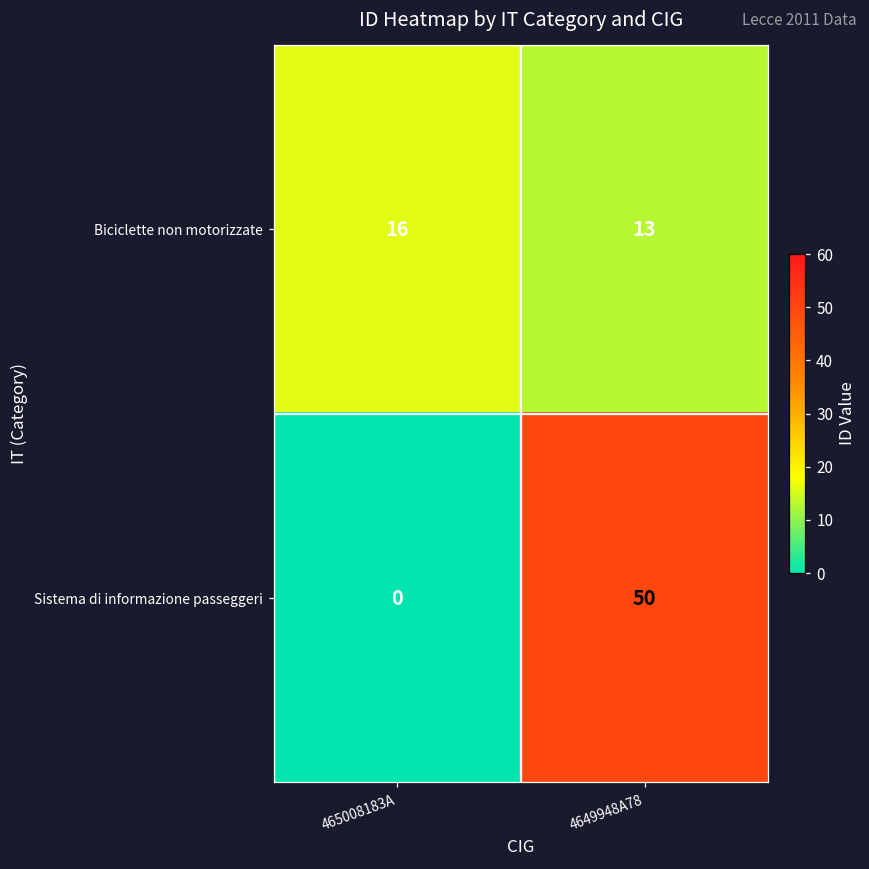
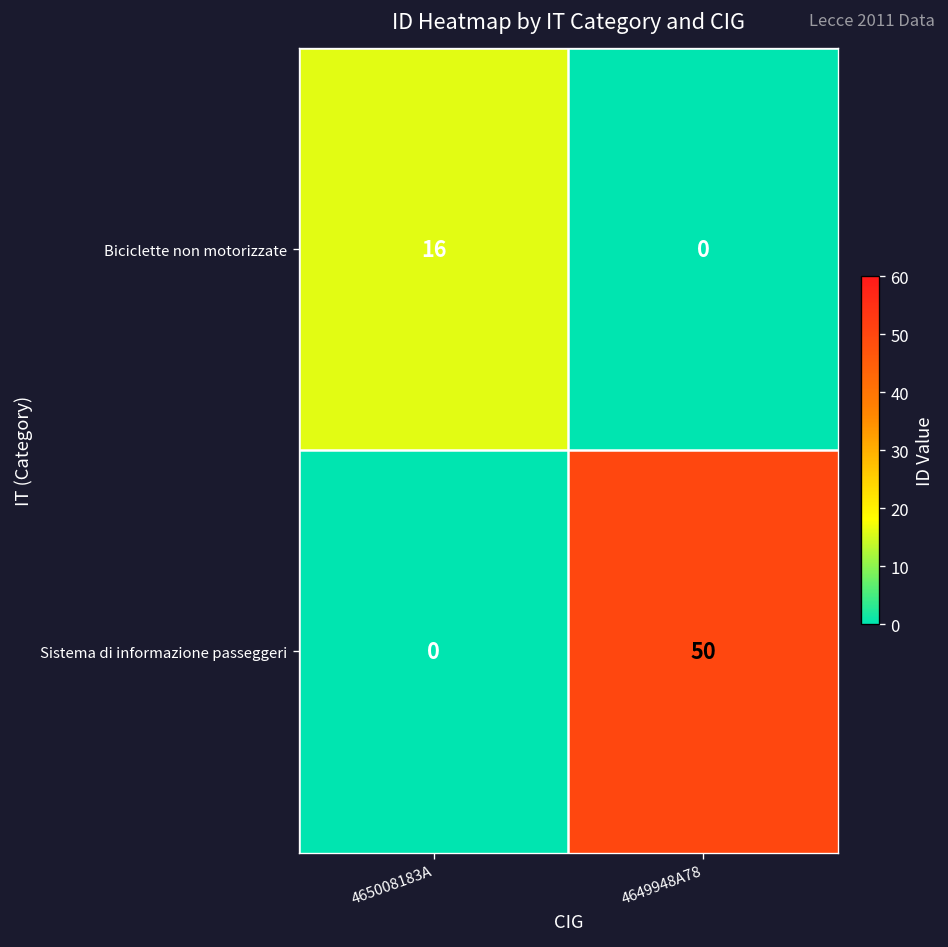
  {
    "Biciclette non motorizzate": {
      "465008183A": 16,
-     "4649948A78": 13
+     "4649948A78": 0
    },
    "Sistema di informazione passeggeri": {
      "465008183A": 0,
      "4649948A78": 50
    }
  }
